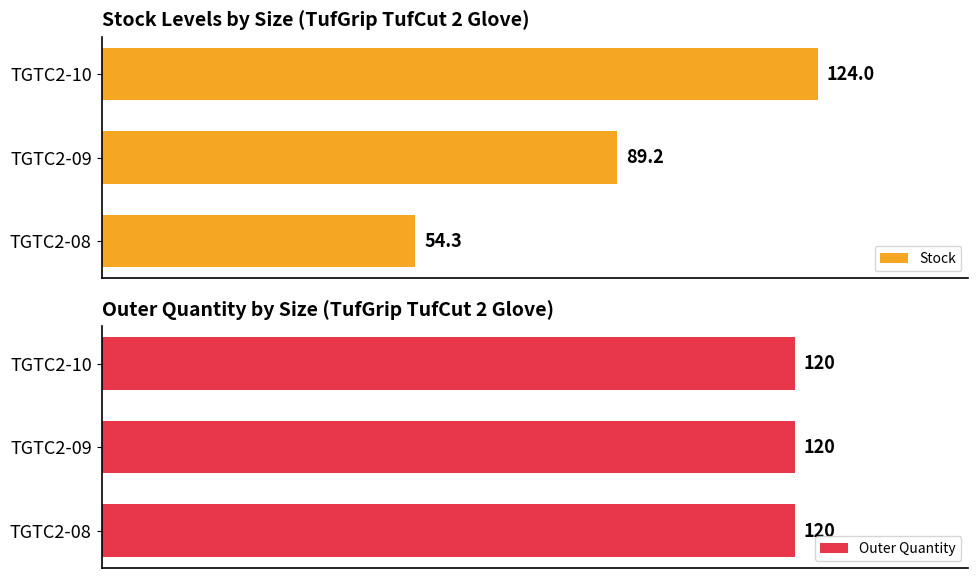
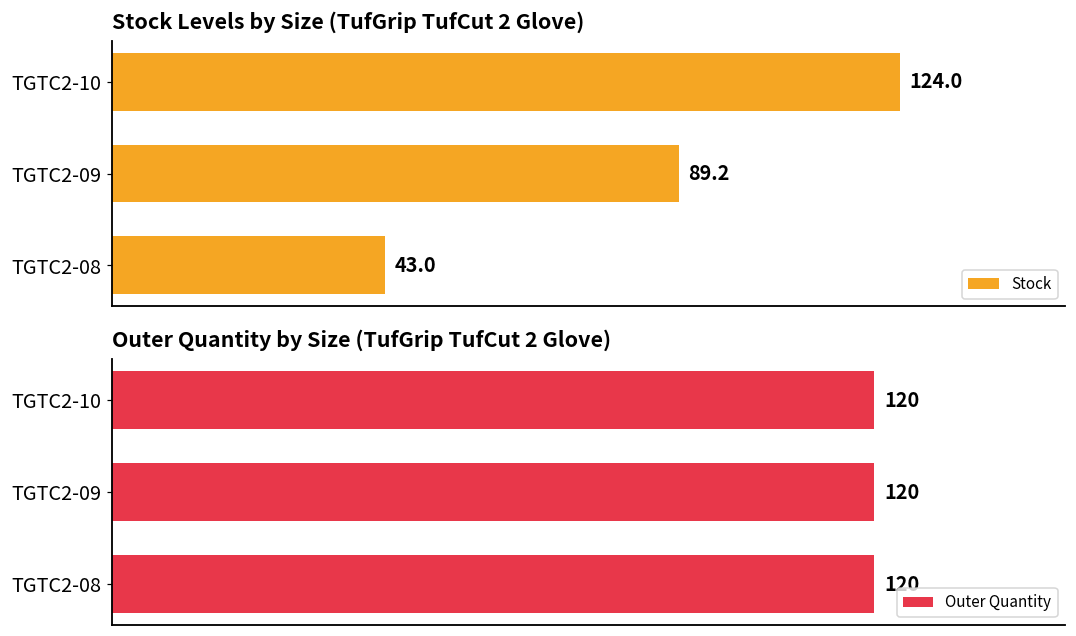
  {
    "Stock Levels by Size (TufGrip TufCut 2 Glove)": {
      "TGTC2-10": 124.0,
      "TGTC2-09": 89.2,
-     "TGTC2-08": 54.3
+     "TGTC2-08": 43.0
    },
    "Outer Quantity by Size (TufGrip TufCut 2 Glove)": {
      "TGTC2-10": 120,
      "TGTC2-09": 120
    }
  }
